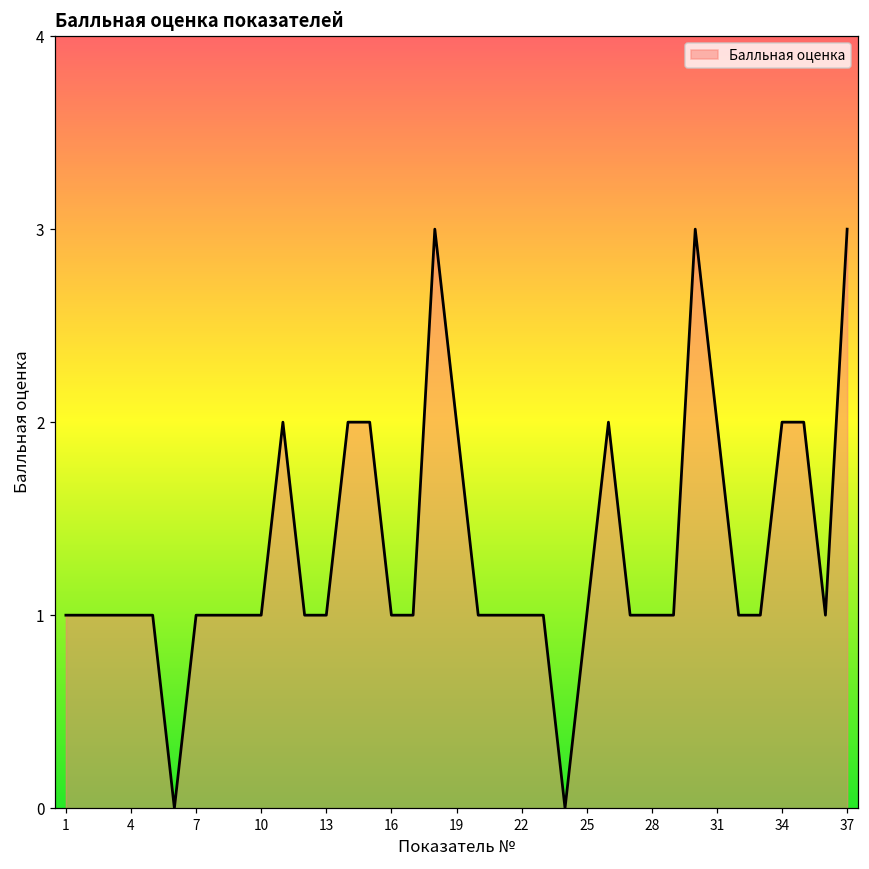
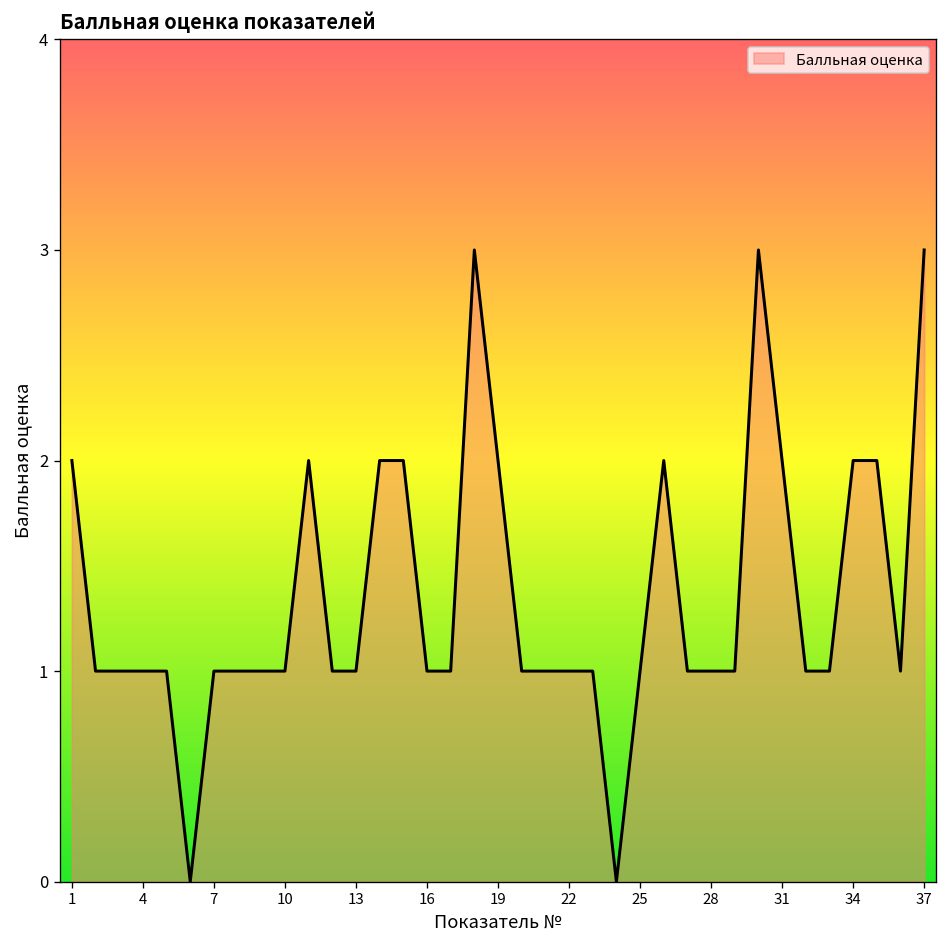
  {
-   "1": 1,
+   "1": 2,
    "4": 1,
    "7": 1,
    "10": 1,
    "13": 1,
    "16": 1,
    "19": 2,
    "22": 1,
    "25": 1,
    "28": 1,
    "31": 2,
    "34": 2,
    "37": 3
  }
